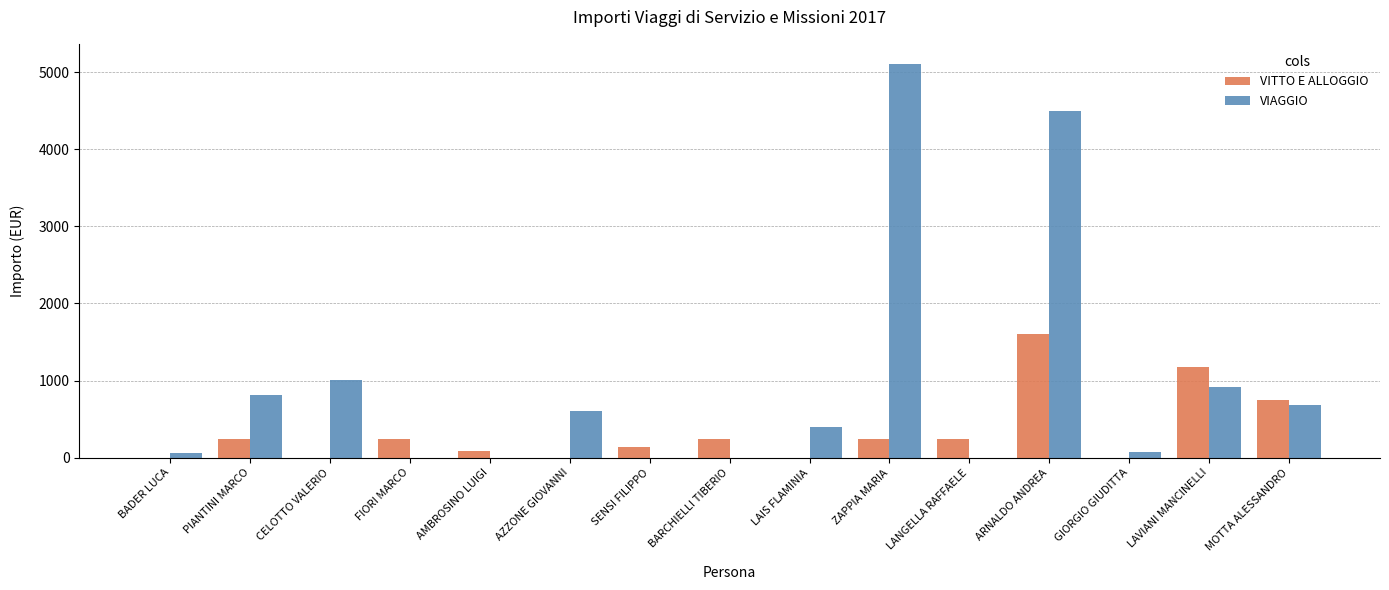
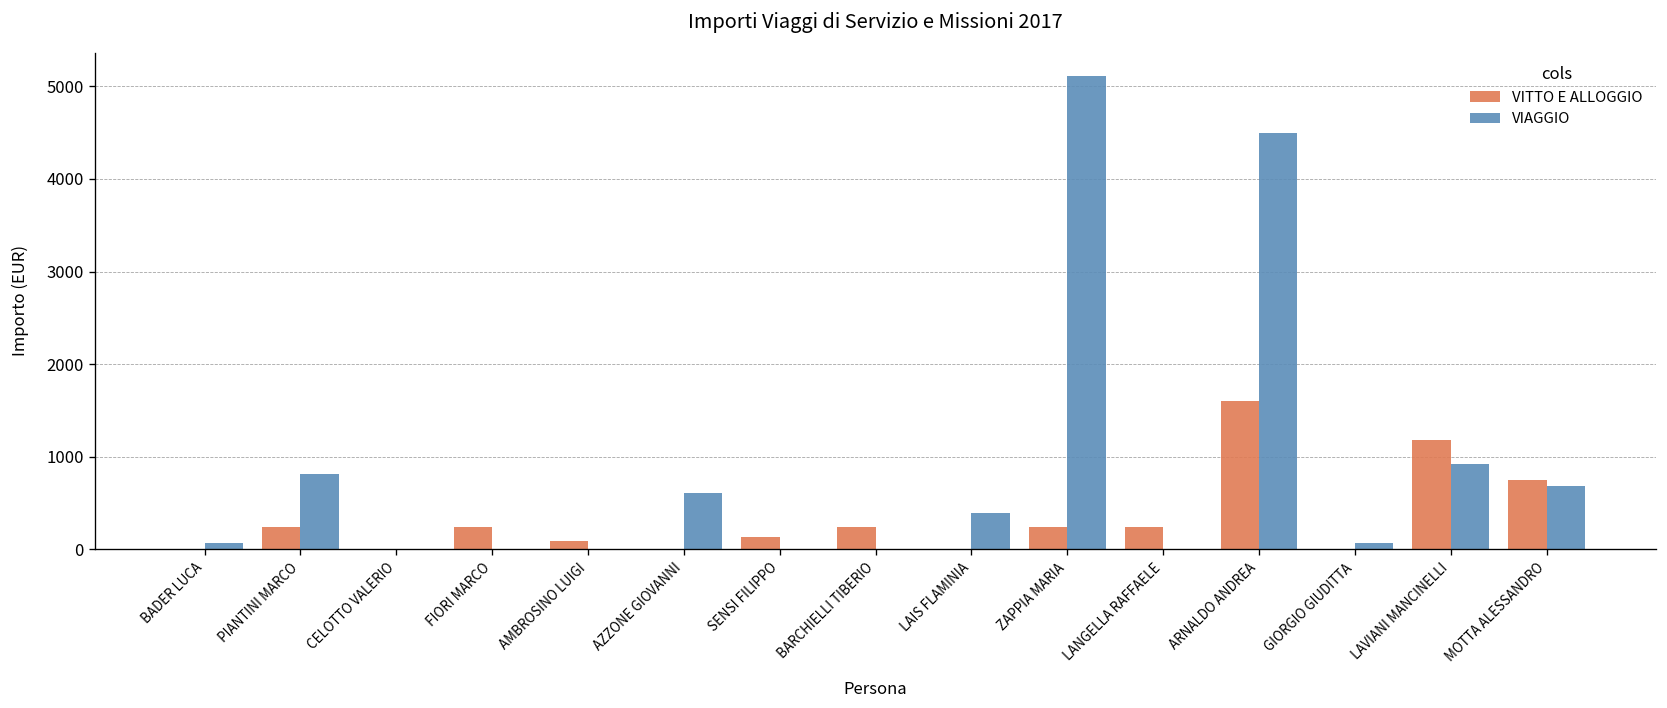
  {
    "VITTO E ALLOGGIO": {
      "BADER LUCA": 0,
      "PIANTINI MARCO": 200,
      "CELOTTO VALERIO": 0,
      "FIORI MARCO": 200,
      "AMBROSINO LUIGI": 100,
      "AZZONE GIOVANNI": 0,
      "SENSI FILIPPO": 100,
      "BARCHIELLI TIBERIO": 200,
      "LAIS FLAMINIA": 0,
      "ZAPPIA MARIA": 200,
      "LANGELLA RAFFAELE": 200,
      "ARNALDO ANDREA": 1600,
      "GIORGIO GIUDITTA": 0,
      "LAVIANI MANCINELLI": 1200,
      "MOTTA ALESSANDRO": 700
    },
    "VIAGGIO": {
      "BADER LUCA": 100,
      "PIANTINI MARCO": 800,
-     "CELOTTO VALERIO": 1000,
+     "CELOTTO VALERIO": 0,
      "FIORI MARCO": 0,
      "AMBROSINO LUIGI": 0,
      "AZZONE GIOVANNI": 600,
      "SENSI FILIPPO": 0,
      "BARCHIELLI TIBERIO": 0,
      "LAIS FLAMINIA": 400,
      "ZAPPIA MARIA": 5100,
      "LANGELLA RAFFAELE": 0,
      "ARNALDO ANDREA": 4500,
      "GIORGIO GIUDITTA": 100,
      "LAVIANI MANCINELLI": 900,
      "MOTTA ALESSANDRO": 700
    }
  }
